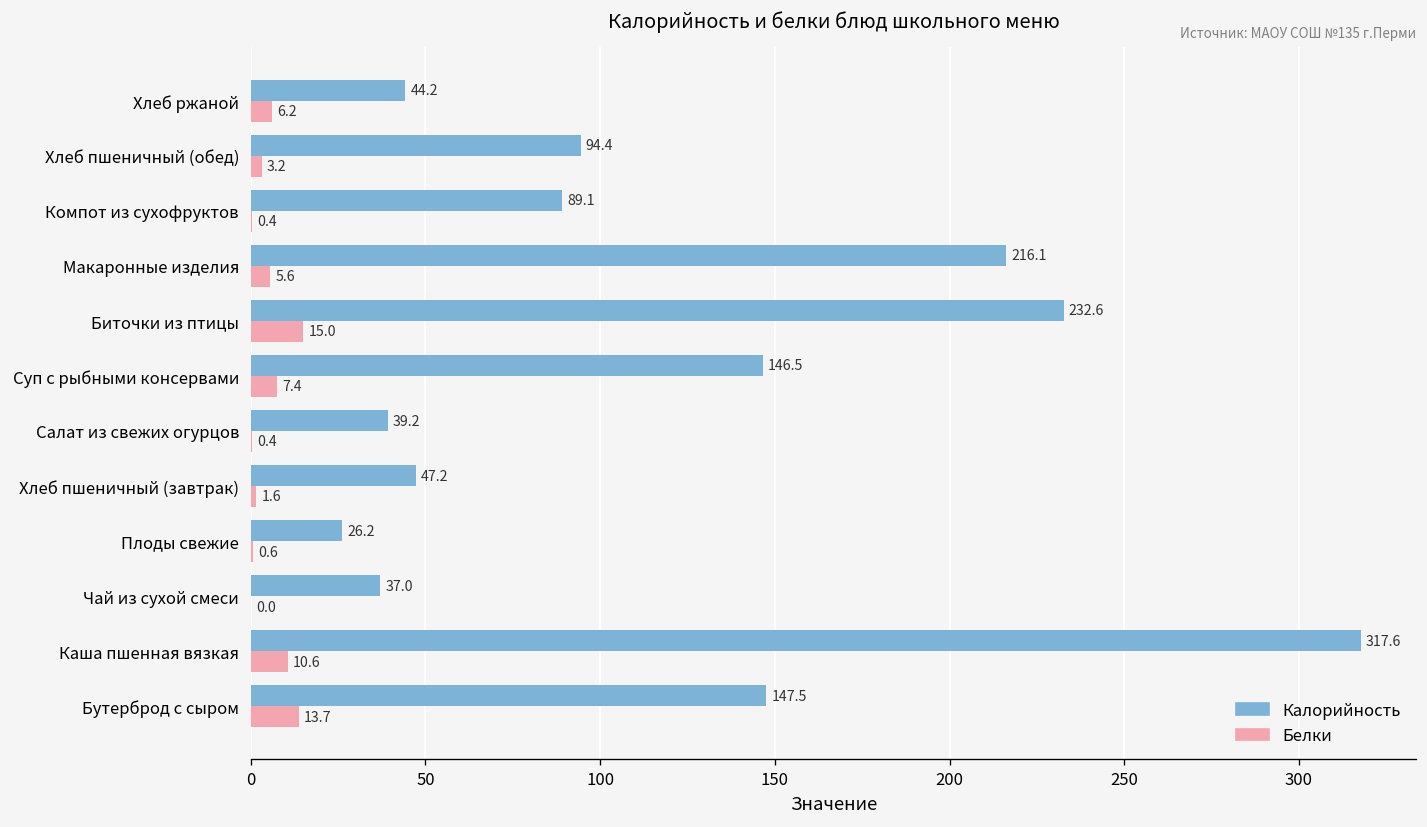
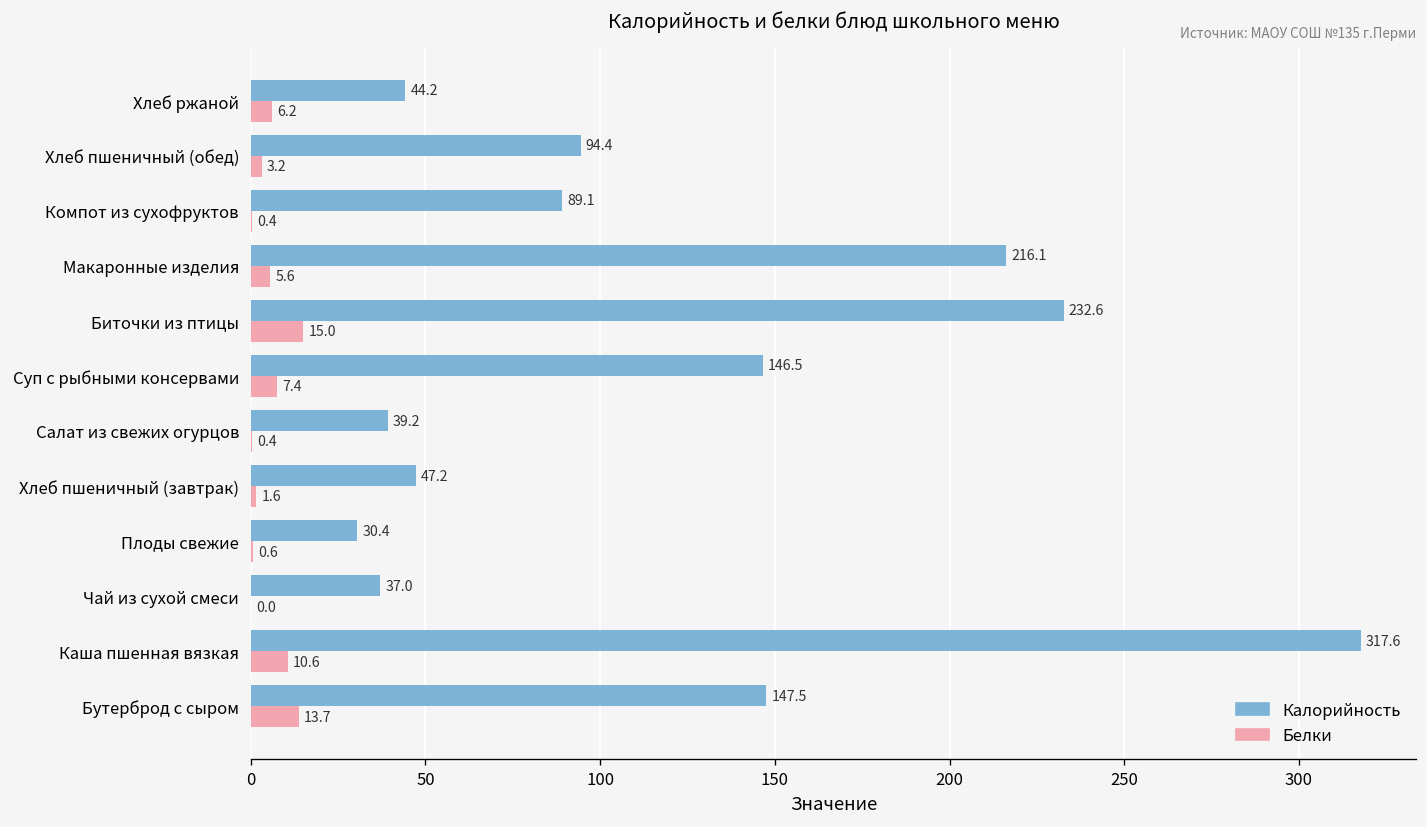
  {
    "Калорийность": {
      "Хлеб ржаной": 44.2,
      "Хлеб пшеничный (обед)": 94.4,
      "Компот из сухофруктов": 89.1,
      "Макаронные изделия": 216.1,
      "Биточки из птицы": 232.6,
      "Суп с рыбными консервами": 146.5,
      "Салат из свежих огурцов": 39.2,
      "Хлеб пшеничный (завтрак)": 47.2,
-     "Плоды свежие": 26.2,
+     "Плоды свежие": 30.4,
      "Чай из сухой смеси": 37.0,
      "Каша пшенная вязкая": 317.6,
      "Бутерброд с сыром": 147.5
    },
    "Белки": {
      "Хлеб ржаной": 6.2,
      "Хлеб пшеничный (обед)": 3.2,
      "Компот из сухофруктов": 0.4,
      "Макаронные изделия": 5.6,
      "Биточки из птицы": 15.0,
      "Суп с рыбными консервами": 7.4,
      "Салат из свежих огурцов": 0.4,
      "Хлеб пшеничный (завтрак)": 1.6,
      "Плоды свежие": 0.6,
      "Чай из сухой смеси": 0.0,
      "Каша пшенная вязкая": 10.6,
      "Бутерброд с сыром": 13.7
    }
  }
